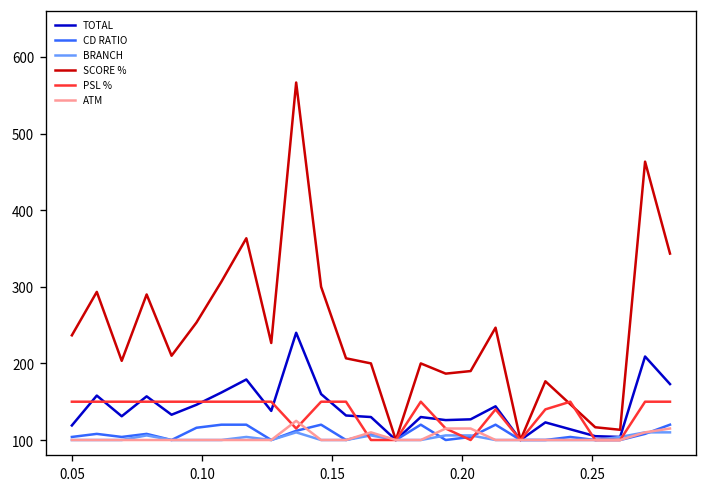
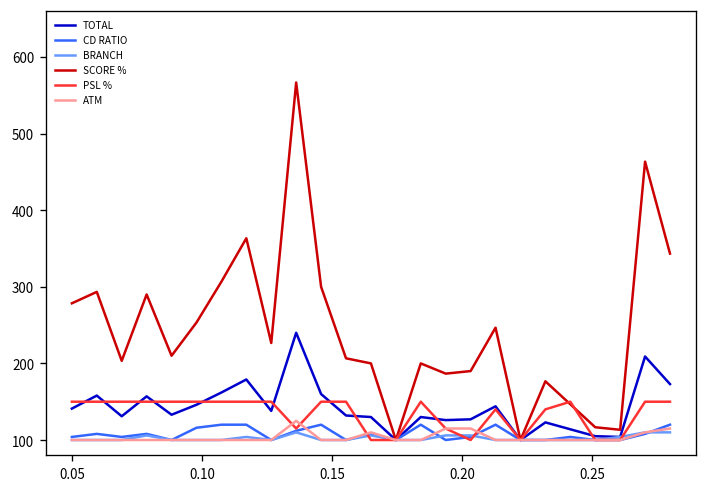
  {
    "TOTAL": {
-     "0.05": 120
+     "0.05": 140
    },
    "SCORE %": {
-     "0.05": 240
+     "0.05": 280
    },
    "PSL %": {
      "0.05": 150
    }
  }
